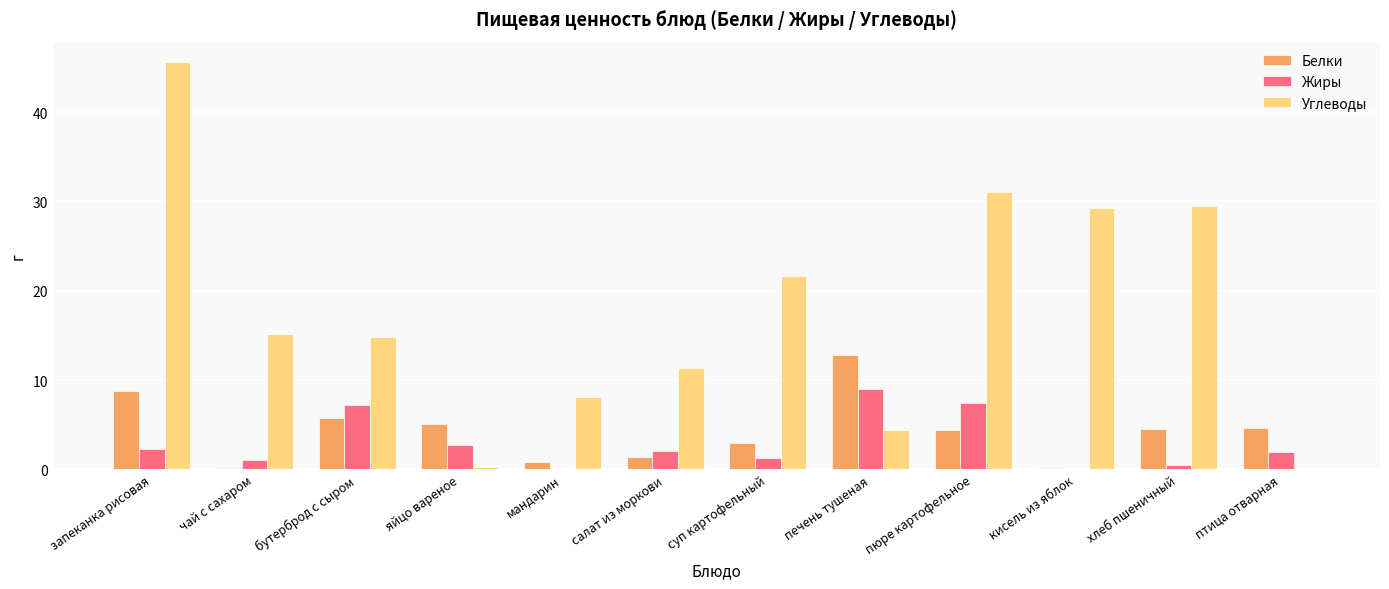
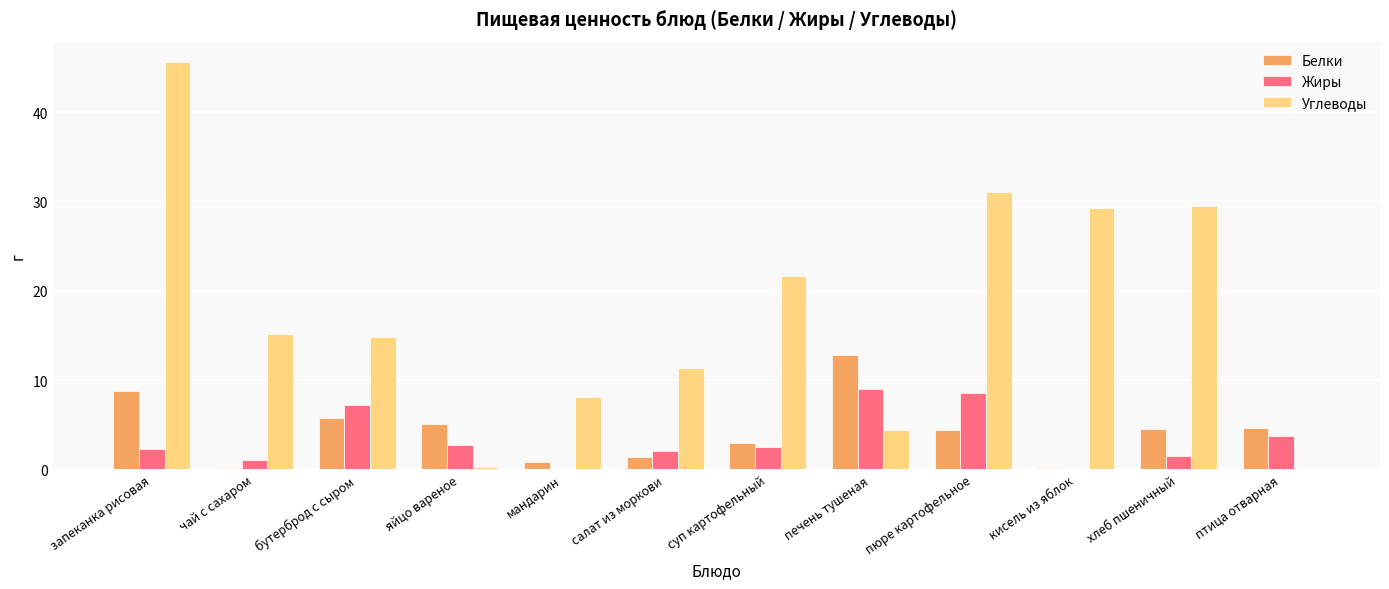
  {
    "Жиры": {
      "запеканка рисовая": 2,
      "чай с сахаром": 1,
      "бутерброд с сыром": 7,
      "яйцо вареное": 3,
      "мандарин": 0,
      "салат из моркови": 2,
-     "суп картофельный": 1,
+     "суп картофельный": 3,
      "печень тушеная": 9,
-     "пюре картофельное": 7,
+     "пюре картофельное": 9,
      "кисель из яблок": 0,
-     "хлеб пшеничный": 0,
-     "птица отварная": 2
+     "хлеб пшеничный": 1,
+     "птица отварная": 4
    }
  }
